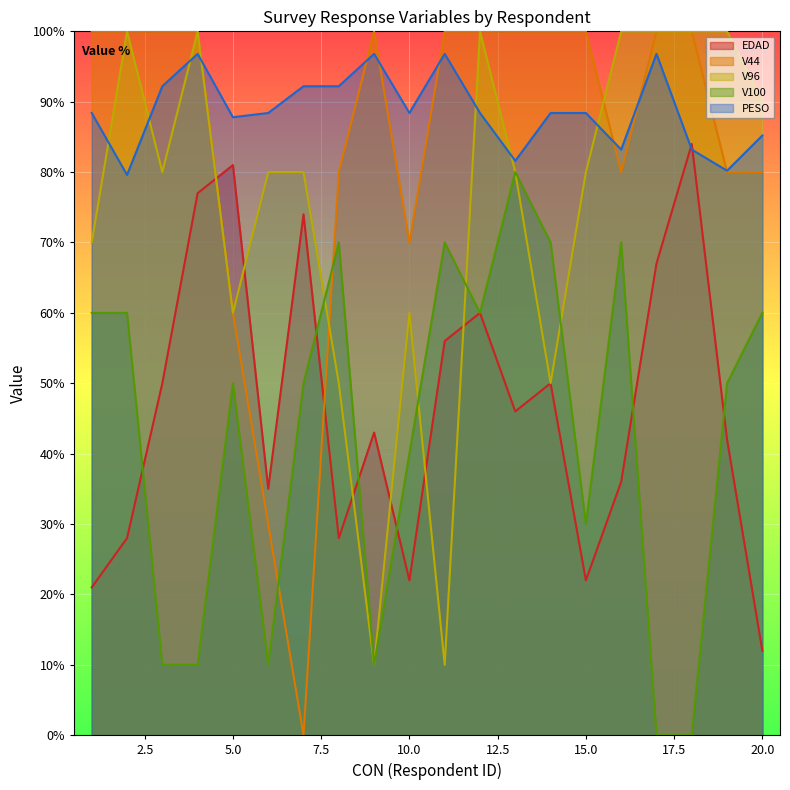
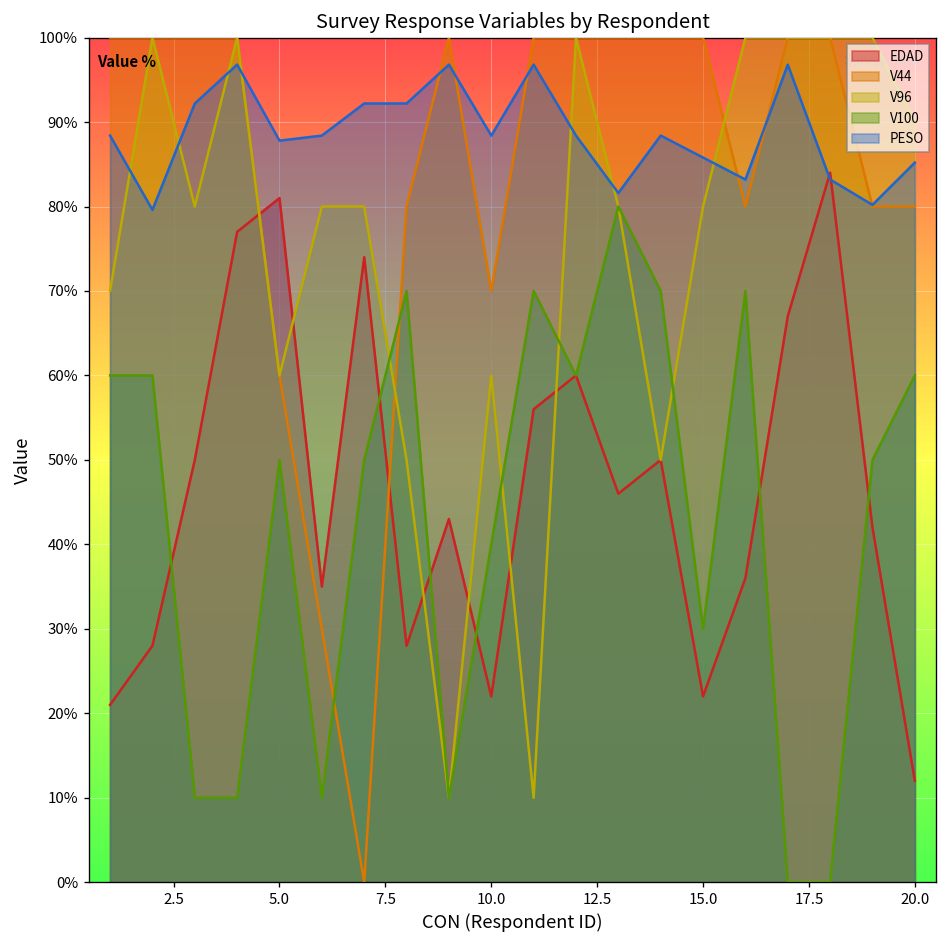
  {
    "EDAD": {
      "5.0": "81%",
      "10.0": "22%",
      "15.0": "22%",
      "20.0": "12%"
    },
    "V100": {
      "5.0": "50%",
      "10.0": "40%",
      "15.0": "30%",
      "20.0": "60%"
    },
    "PESO": {
      "5.0": "88%",
      "10.0": "88%",
-     "15.0": "88%",
+     "15.0": "86%",
      "20.0": "85%"
    }
  }
